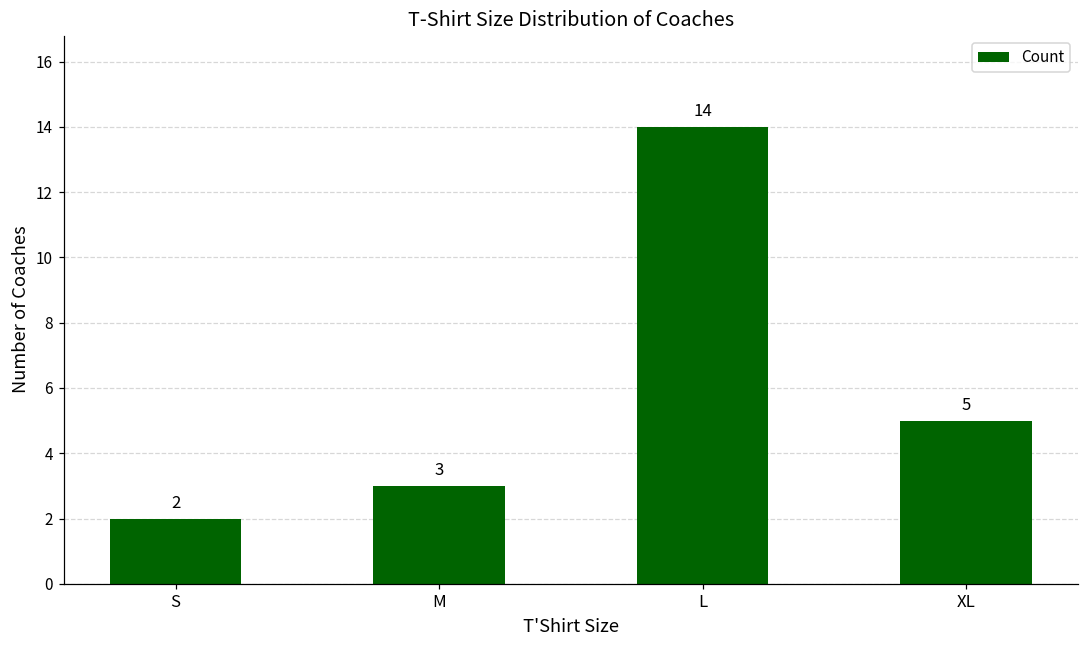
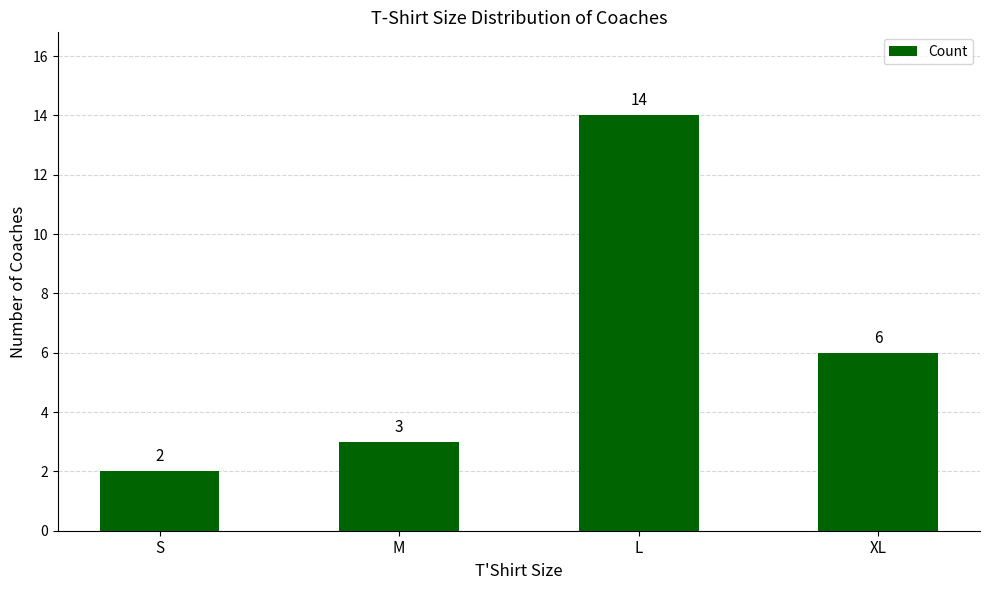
  {
    "S": 2,
    "M": 3,
    "L": 14,
-   "XL": 5
+   "XL": 6
  }
